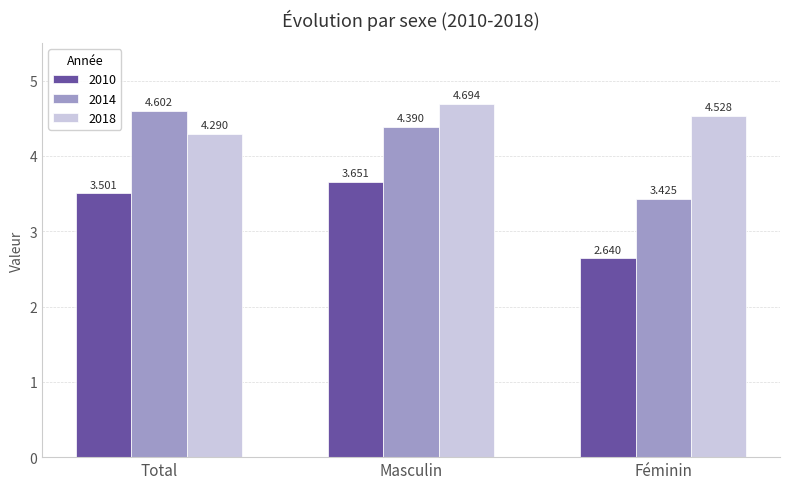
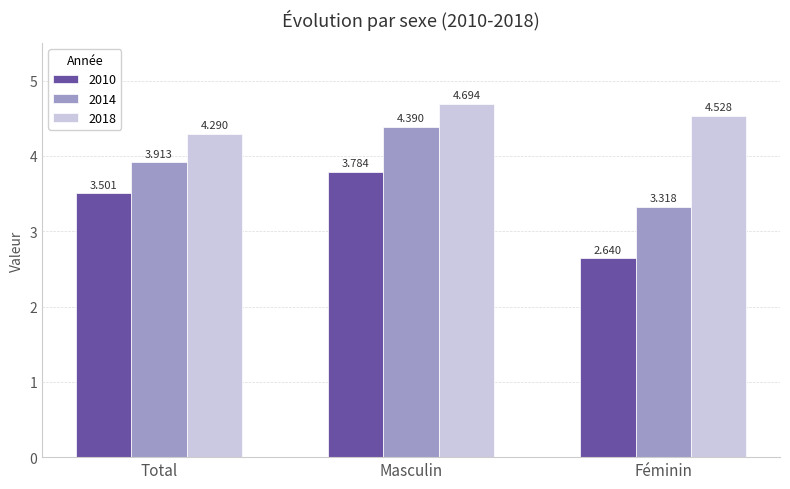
  {
    "2010": {
      "Total": 3.501,
-     "Masculin": 3.651,
+     "Masculin": 3.784,
      "Féminin": 2.640
    },
    "2014": {
-     "Total": 4.602,
+     "Total": 3.913,
      "Masculin": 4.390,
-     "Féminin": 3.425
+     "Féminin": 3.318
    },
    "2018": {
      "Total": 4.290,
      "Masculin": 4.694,
      "Féminin": 4.528
    }
  }
